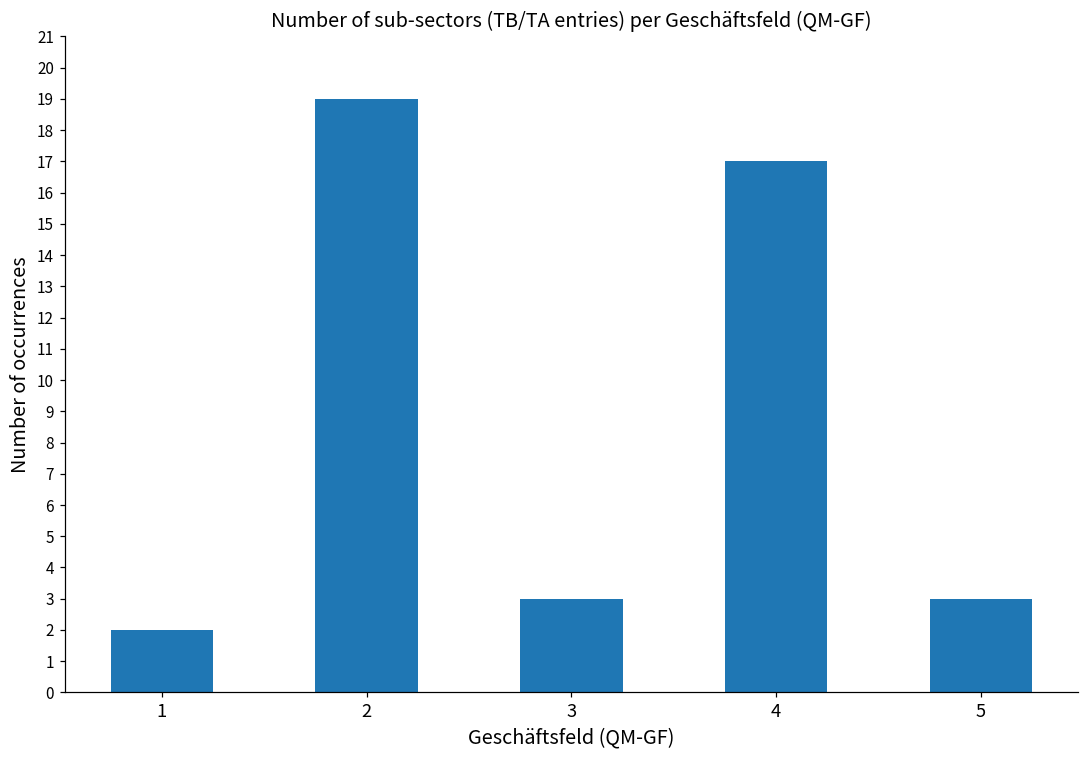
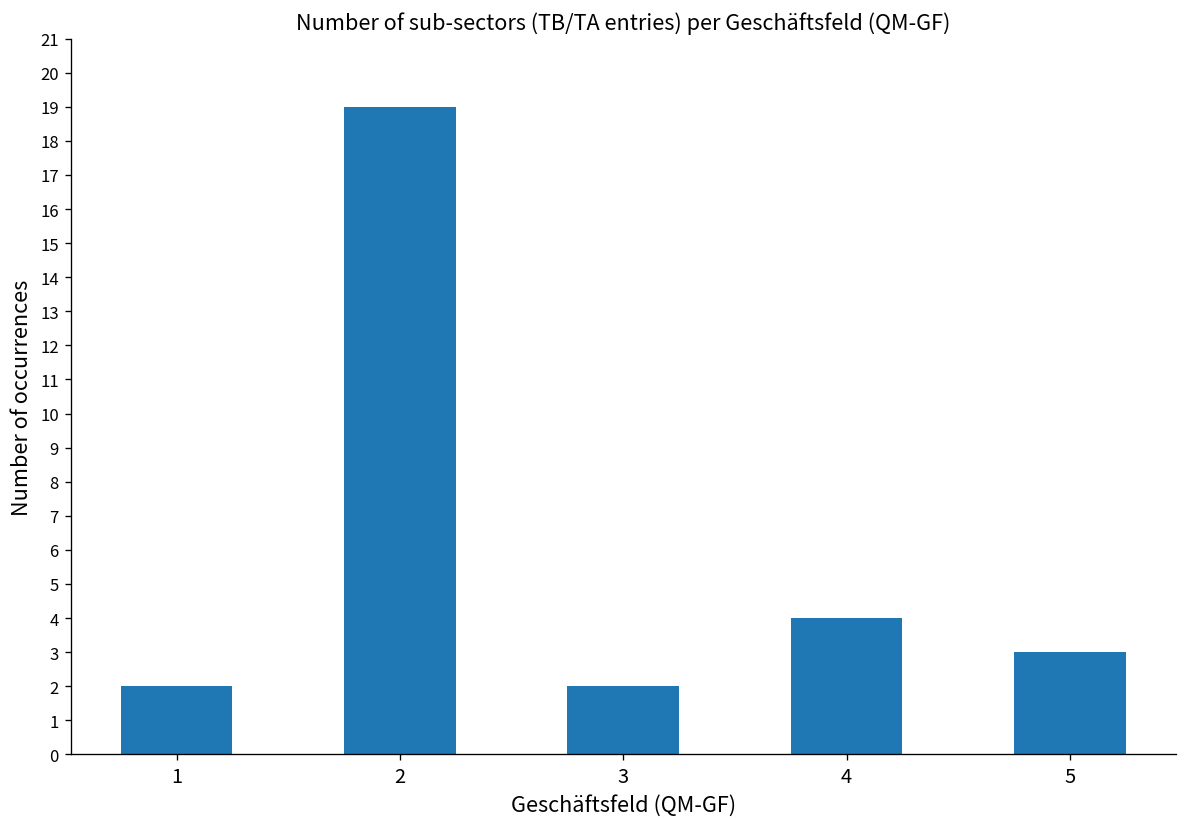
  {
    "1": 2,
    "2": 19,
-   "3": 3,
-   "4": 17,
+   "3": 2,
+   "4": 4,
    "5": 3
  }
